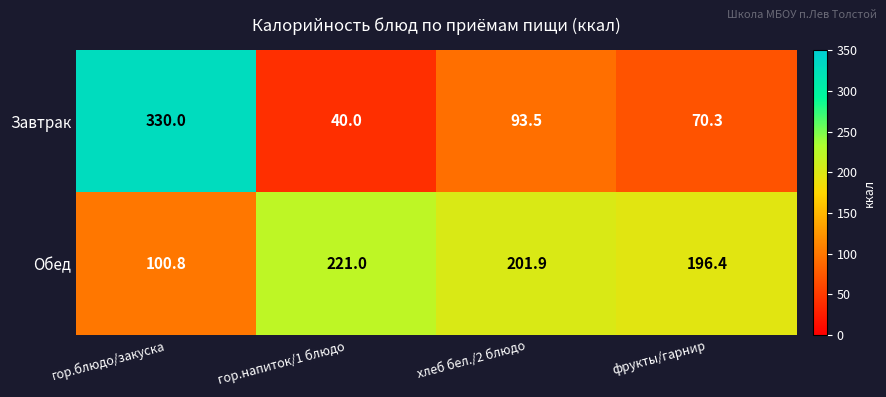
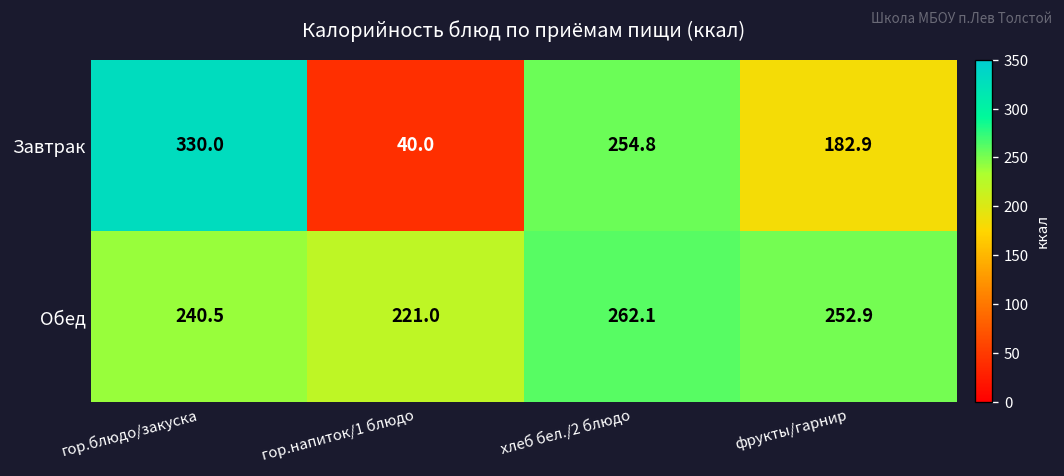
  {
    "Завтрак": {
      "гор.блюдо/закуска": 330.0,
      "гор.напиток/1 блюдо": 40.0,
-     "хлеб бел./2 блюдо": 93.5,
-     "фрукты/гарнир": 70.3
+     "хлеб бел./2 блюдо": 254.8,
+     "фрукты/гарнир": 182.9
    },
    "Обед": {
-     "гор.блюдо/закуска": 100.8,
+     "гор.блюдо/закуска": 240.5,
      "гор.напиток/1 блюдо": 221.0,
-     "хлеб бел./2 блюдо": 201.9,
-     "фрукты/гарнир": 196.4
+     "хлеб бел./2 блюдо": 262.1,
+     "фрукты/гарнир": 252.9
    }
  }
